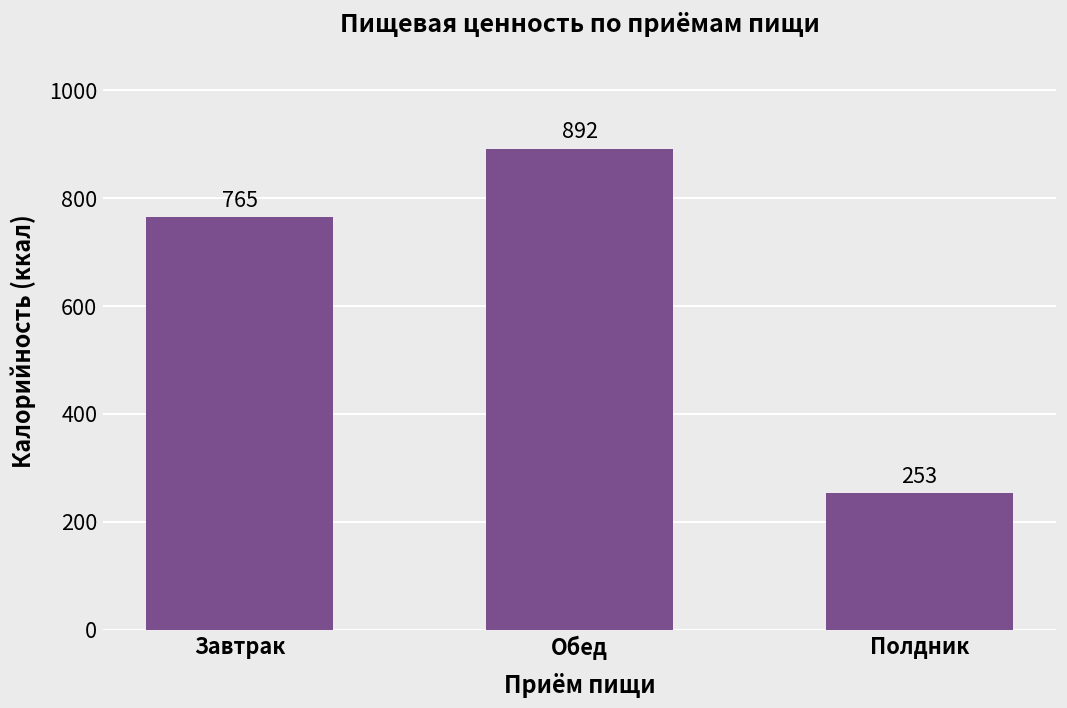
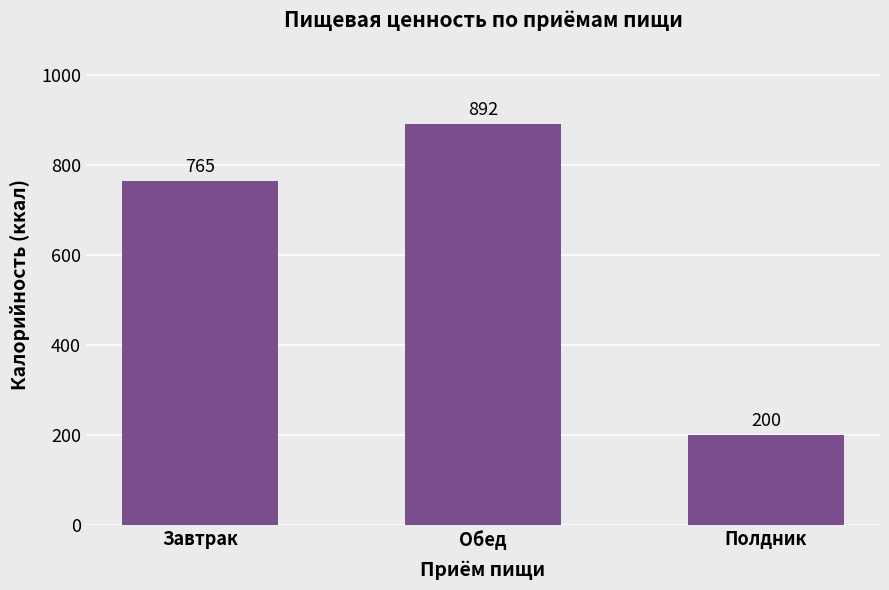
  {
    "Завтрак": 765,
    "Обед": 892,
-   "Полдник": 253
+   "Полдник": 200
  }
